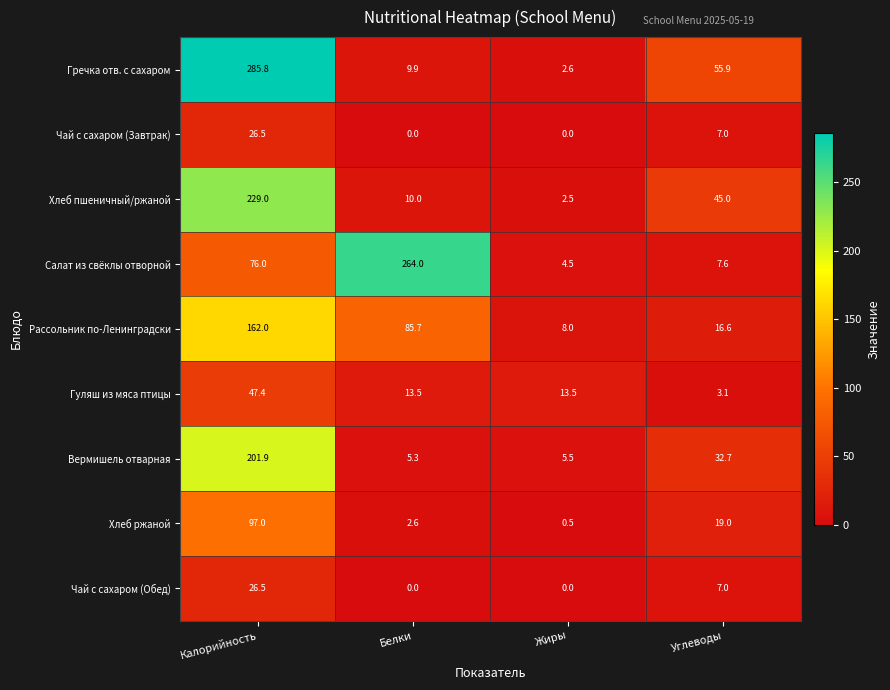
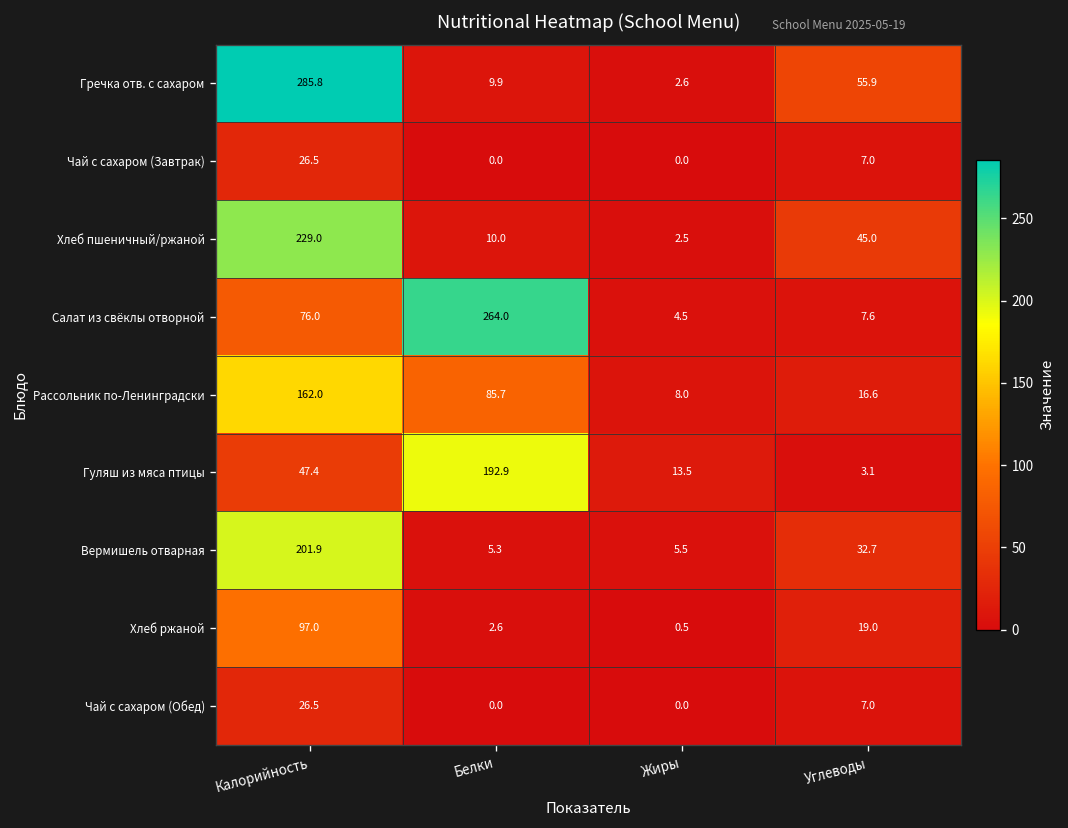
  {
    "Гречка отв. с сахаром": {
      "Калорийность": 285.8,
      "Белки": 9.9,
      "Жиры": 2.6,
      "Углеводы": 55.9
    },
    "Чай с сахаром (Завтрак)": {
      "Калорийность": 26.5,
      "Белки": 0.0,
      "Жиры": 0.0,
      "Углеводы": 7.0
    },
    "Хлеб пшеничный/ржаной": {
      "Калорийность": 229.0,
      "Белки": 10.0,
      "Жиры": 2.5,
      "Углеводы": 45.0
    },
    "Салат из свёклы отворной": {
      "Калорийность": 76.0,
      "Белки": 264.0,
      "Жиры": 4.5,
      "Углеводы": 7.6
    },
    "Рассольник по-Ленинградски": {
      "Калорийность": 162.0,
      "Белки": 85.7,
      "Жиры": 8.0,
      "Углеводы": 16.6
    },
    "Гуляш из мяса птицы": {
      "Калорийность": 47.4,
-     "Белки": 13.5,
+     "Белки": 192.9,
      "Жиры": 13.5,
      "Углеводы": 3.1
    },
    "Вермишель отварная": {
      "Калорийность": 201.9,
      "Белки": 5.3,
      "Жиры": 5.5,
      "Углеводы": 32.7
    },
    "Хлеб ржаной": {
      "Калорийность": 97.0,
      "Белки": 2.6,
      "Жиры": 0.5,
      "Углеводы": 19.0
    },
    "Чай с сахаром (Обед)": {
      "Калорийность": 26.5,
      "Белки": 0.0,
      "Жиры": 0.0,
      "Углеводы": 7.0
    }
  }
